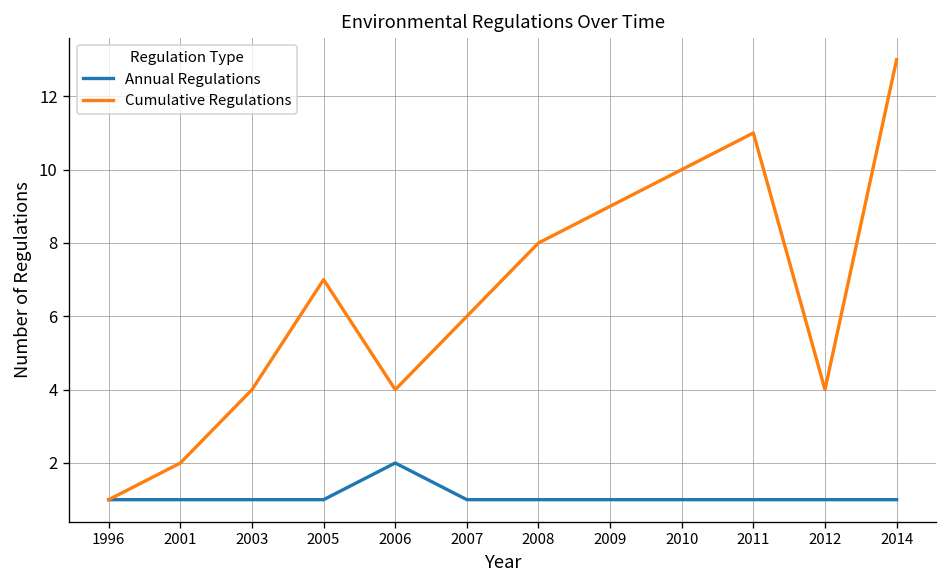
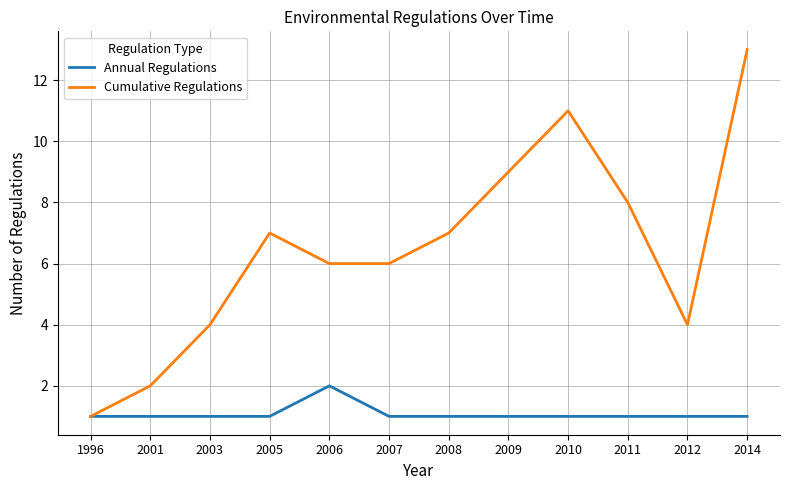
  {
    "Annual Regulations": {
      "2001": 1,
      "2003": 1,
      "2005": 1,
      "2006": 2,
      "2007": 1,
      "2008": 1,
      "2009": 1,
      "2010": 1,
      "2011": 1,
      "2012": 1,
      "2014": 1
    },
    "Cumulative Regulations": {
      "2001": 2,
      "2003": 4,
      "2005": 7,
-     "2006": 4,
+     "2006": 6,
      "2007": 6,
-     "2008": 8,
+     "2008": 7,
      "2009": 9,
-     "2010": 10,
-     "2011": 11,
+     "2010": 11,
+     "2011": 8,
      "2012": 4,
      "2014": 13
    }
  }
